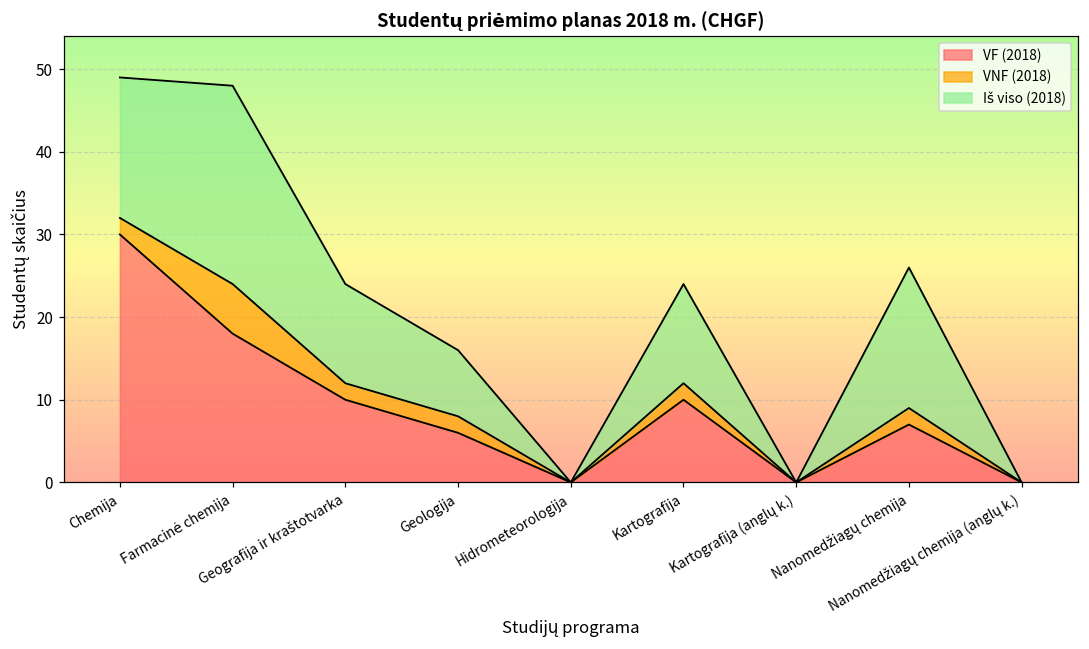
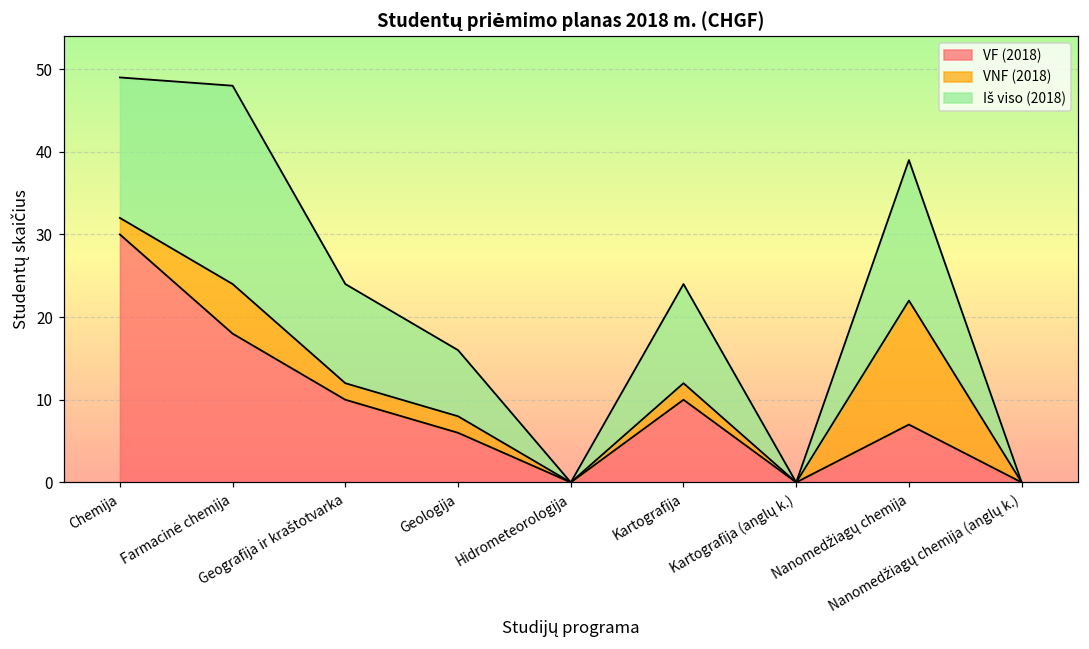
  {
    "VF (2018)": {
      "Chemija": 30,
      "Farmacinė chemija": 18,
      "Geografija ir kraštotvarka": 10,
      "Geologija": 6,
      "Kartografija": 10,
      "Nanomedžiagų chemija": 7
    },
    "VNF (2018)": {
      "Chemija": 2,
      "Farmacinė chemija": 6,
      "Geografija ir kraštotvarka": 2,
      "Geologija": 2,
      "Kartografija": 2,
-     "Nanomedžiagų chemija": 2
+     "Nanomedžiagų chemija": 15
    },
    "Iš viso (2018)": {
      "Chemija": 17,
      "Farmacinė chemija": 24,
      "Geografija ir kraštotvarka": 12,
      "Geologija": 8,
      "Kartografija": 12,
      "Nanomedžiagų chemija": 17
    }
  }
